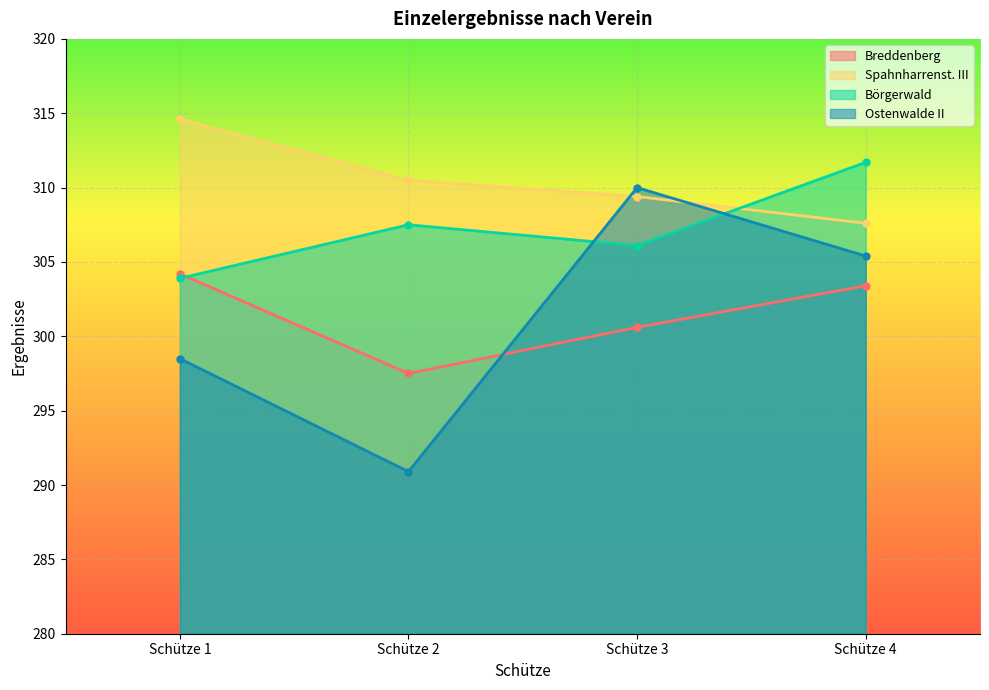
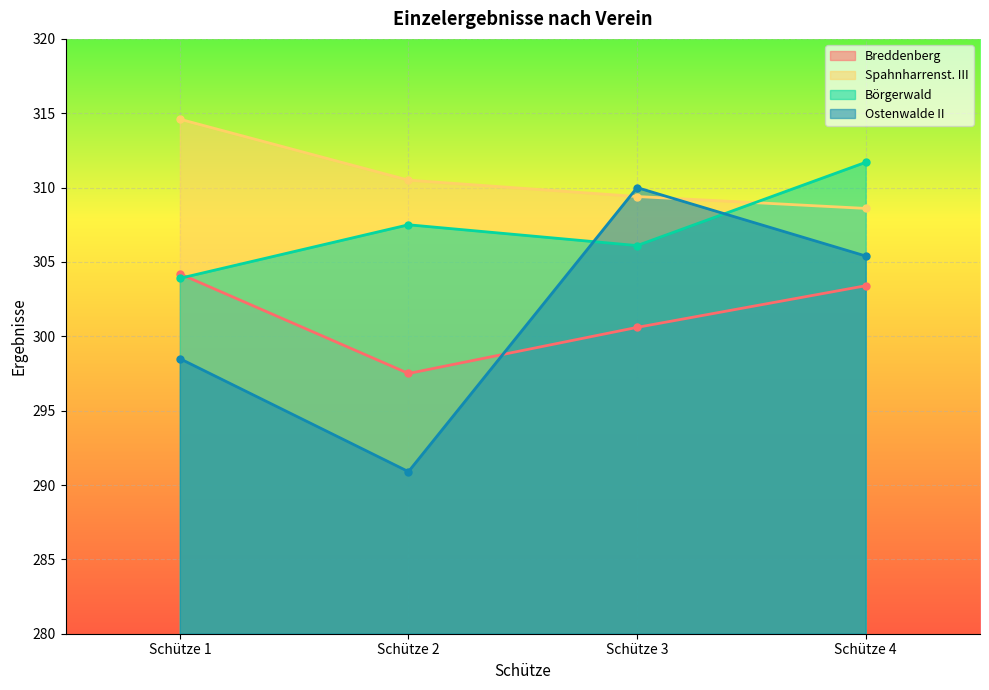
  {
    "Breddenberg": {
      "Schütze 1": 304.2,
      "Schütze 2": 297.5,
      "Schütze 3": 300.6,
      "Schütze 4": 303.4
    },
    "Spahnharrenst. III": {
      "Schütze 1": 314.6,
      "Schütze 2": 310.5,
      "Schütze 3": 309.4,
-     "Schütze 4": 307.6
+     "Schütze 4": 308.6
    },
    "Börgerwald": {
      "Schütze 1": 303.9,
      "Schütze 2": 307.5,
      "Schütze 3": 306.1,
      "Schütze 4": 311.7
    },
    "Ostenwalde II": {
      "Schütze 1": 298.5,
      "Schütze 2": 290.9,
      "Schütze 3": 310.0,
      "Schütze 4": 305.4
    }
  }
